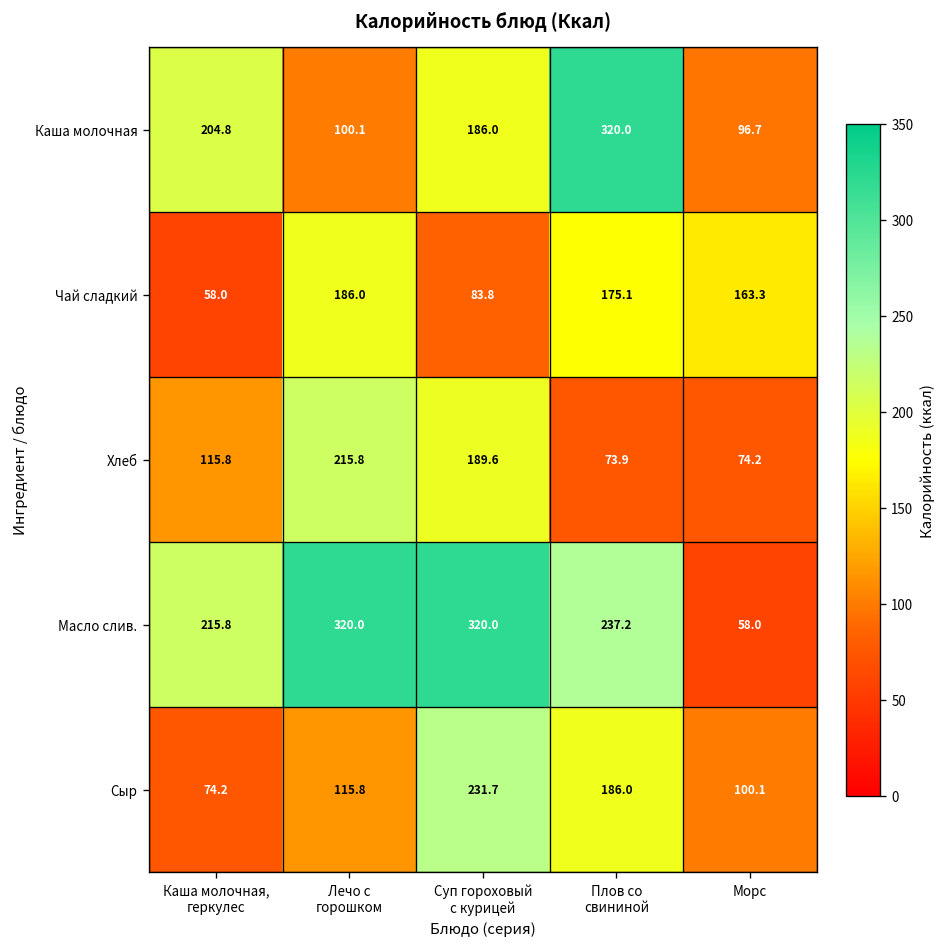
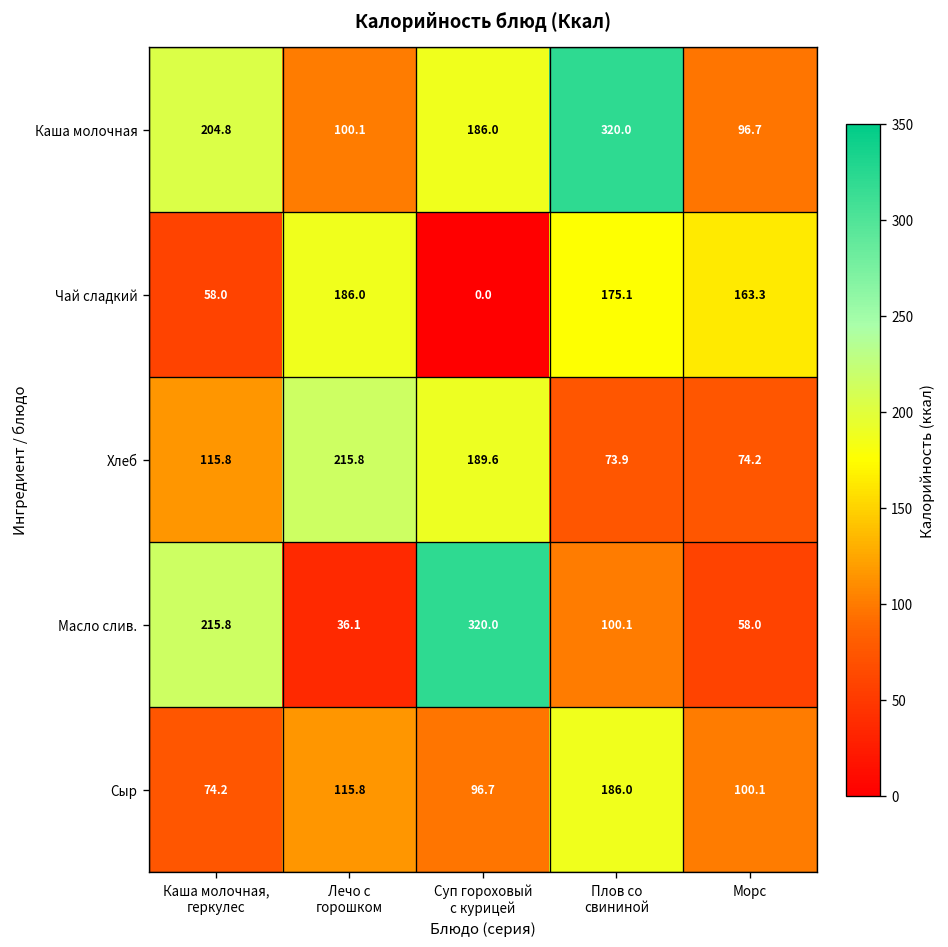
  {
    "Каша молочная": {
      "Каша молочная, геркулес": 204.8,
      "Лечо с горошком": 100.1,
      "Суп гороховый с курицей": 186.0,
      "Плов со свининой": 320.0,
      "Морс": 96.7
    },
    "Чай сладкий": {
      "Каша молочная, геркулес": 58.0,
      "Лечо с горошком": 186.0,
-     "Суп гороховый с курицей": 83.8,
+     "Суп гороховый с курицей": 0.0,
      "Плов со свининой": 175.1,
      "Морс": 163.3
    },
    "Хлеб": {
      "Каша молочная, геркулес": 115.8,
      "Лечо с горошком": 215.8,
      "Суп гороховый с курицей": 189.6,
      "Плов со свининой": 73.9,
      "Морс": 74.2
    },
    "Масло слив.": {
      "Каша молочная, геркулес": 215.8,
-     "Лечо с горошком": 320.0,
+     "Лечо с горошком": 36.1,
      "Суп гороховый с курицей": 320.0,
-     "Плов со свининой": 237.2,
+     "Плов со свининой": 100.1,
      "Морс": 58.0
    },
    "Сыр": {
      "Каша молочная, геркулес": 74.2,
      "Лечо с горошком": 115.8,
-     "Суп гороховый с курицей": 231.7,
+     "Суп гороховый с курицей": 96.7,
      "Плов со свининой": 186.0,
      "Морс": 100.1
    }
  }
